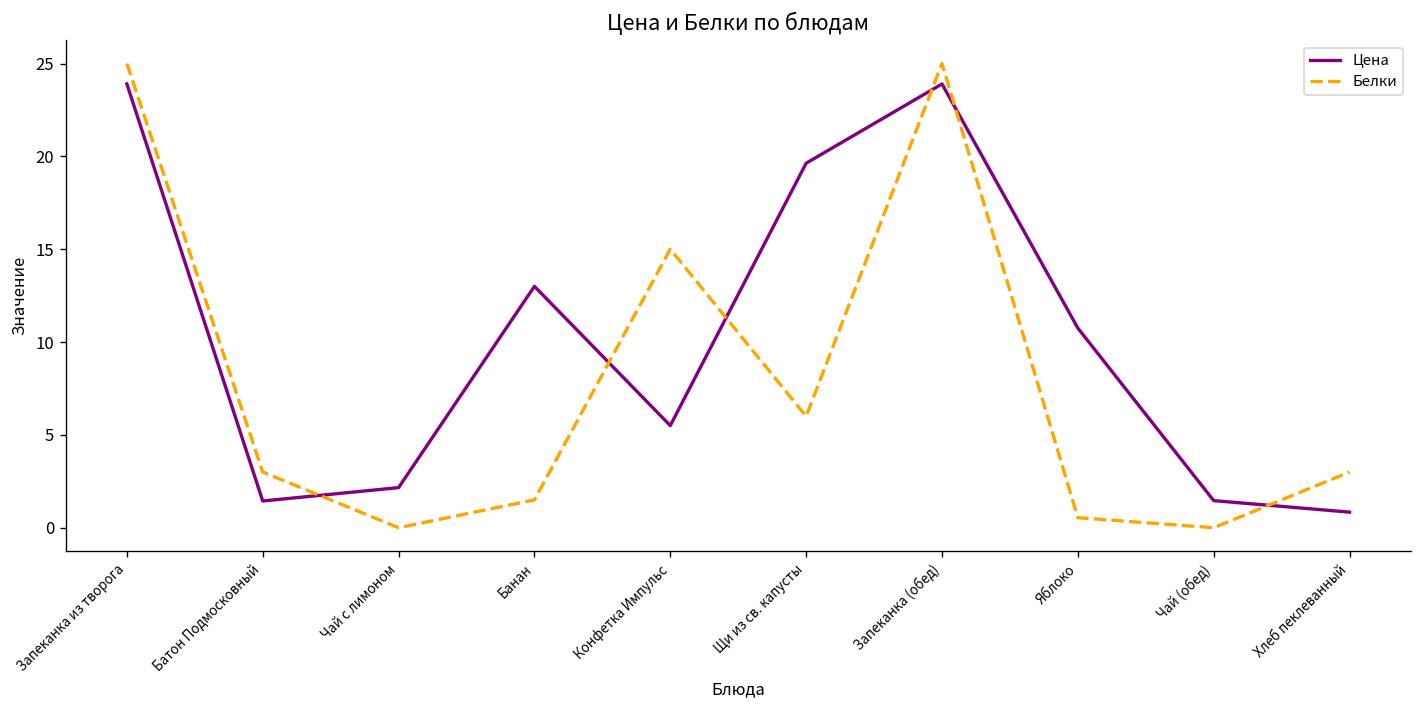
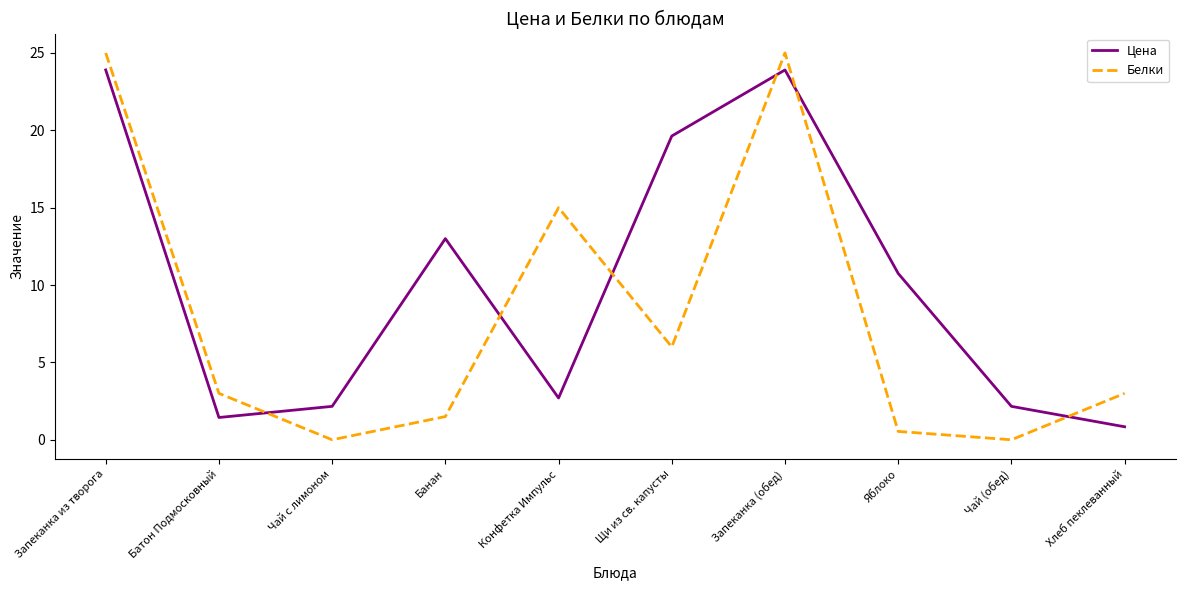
  {
    "Цена": {
      "Запеканка из творога": 23.9,
      "Батон Подмосковный": 1.4,
      "Чай с лимоном": 2.2,
      "Банан": 13.0,
-     "Конфетка Импульс": 5.5,
+     "Конфетка Импульс": 2.7,
      "Щи из св. капусты": 19.6,
      "Запеканка (обед)": 23.9,
      "Яблоко": 10.8,
-     "Чай (обед)": 1.5,
+     "Чай (обед)": 2.2,
      "Хлеб пеклеванный": 0.8
    },
    "Белки": {
      "Запеканка из творога": 25.0,
      "Батон Подмосковный": 3.0,
      "Чай с лимоном": 0.0,
      "Банан": 1.5,
      "Конфетка Импульс": 15.0,
      "Щи из св. капусты": 6.0,
      "Запеканка (обед)": 25.0,
      "Яблоко": 0.5,
      "Чай (обед)": 0.0,
      "Хлеб пеклеванный": 3.0
    }
  }
